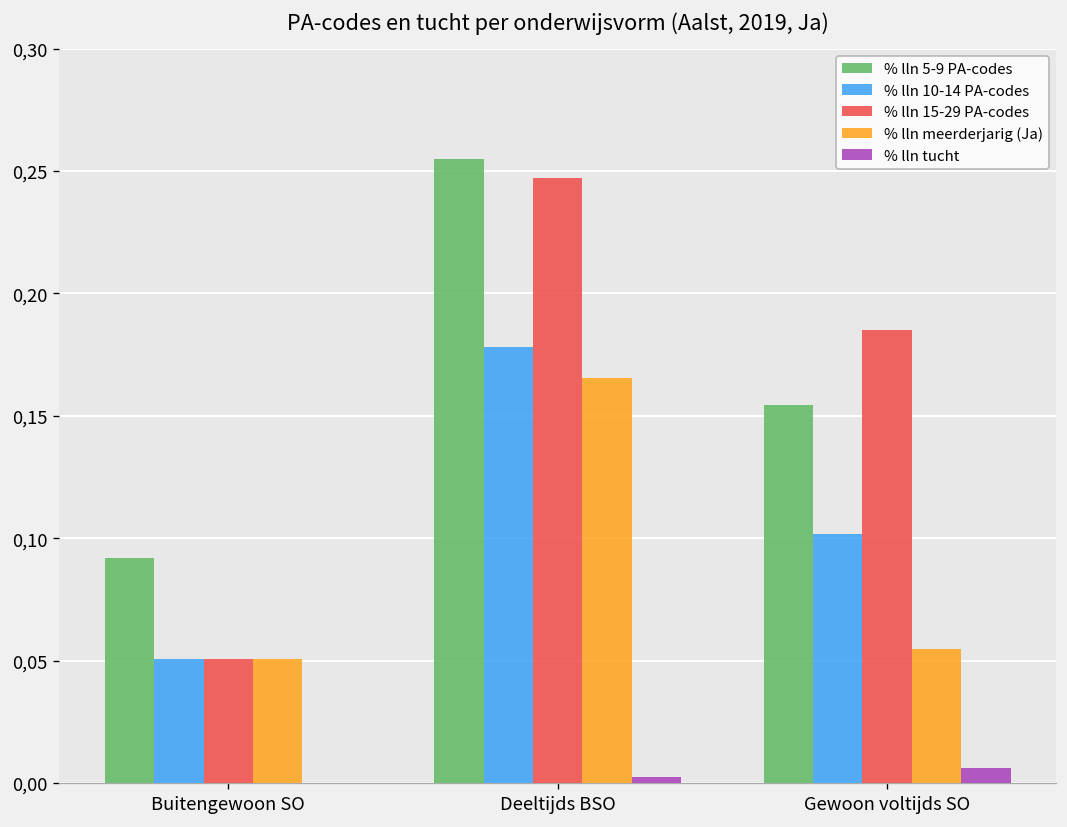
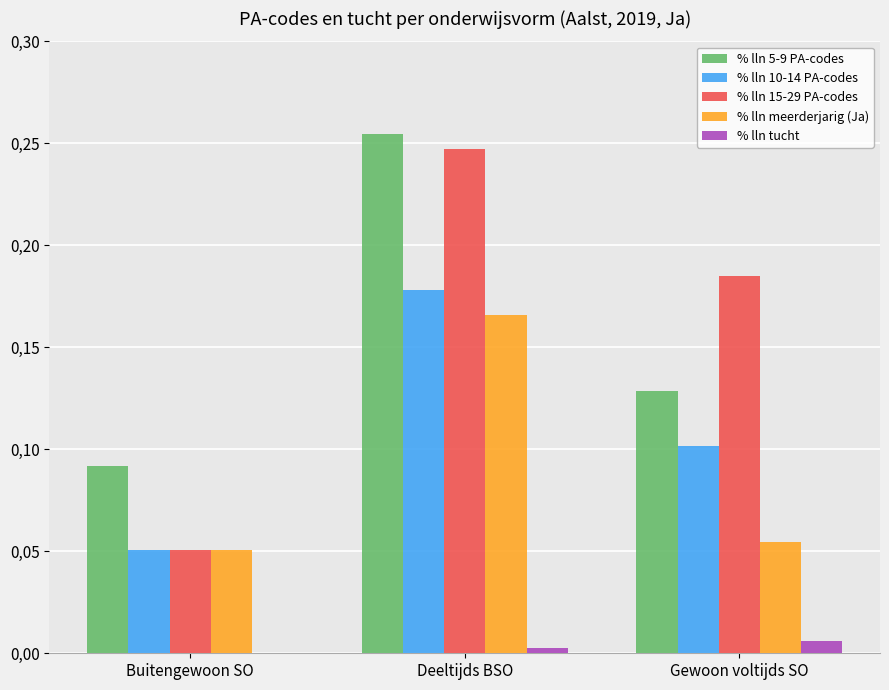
  {
    "% lln 5-9 PA-codes": {
      "Buitengewoon SO": 9.2,
      "Deeltijds BSO": 25.5,
-     "Gewoon voltijds SO": 15.4
+     "Gewoon voltijds SO": 12.8
    },
    "% lln 10-14 PA-codes": {
      "Buitengewoon SO": 5.1,
      "Deeltijds BSO": 17.8,
      "Gewoon voltijds SO": 10.2
    },
    "% lln 15-29 PA-codes": {
      "Buitengewoon SO": 5.1,
      "Deeltijds BSO": 24.7,
      "Gewoon voltijds SO": 18.5
    },
    "% lln meerderjarig (Ja)": {
      "Buitengewoon SO": 5.1,
      "Deeltijds BSO": 16.6,
      "Gewoon voltijds SO": 5.5
    },
    "% lln tucht": {
      "Buitengewoon SO": 0.0,
      "Deeltijds BSO": 0.2,
      "Gewoon voltijds SO": 0.6
    }
  }
